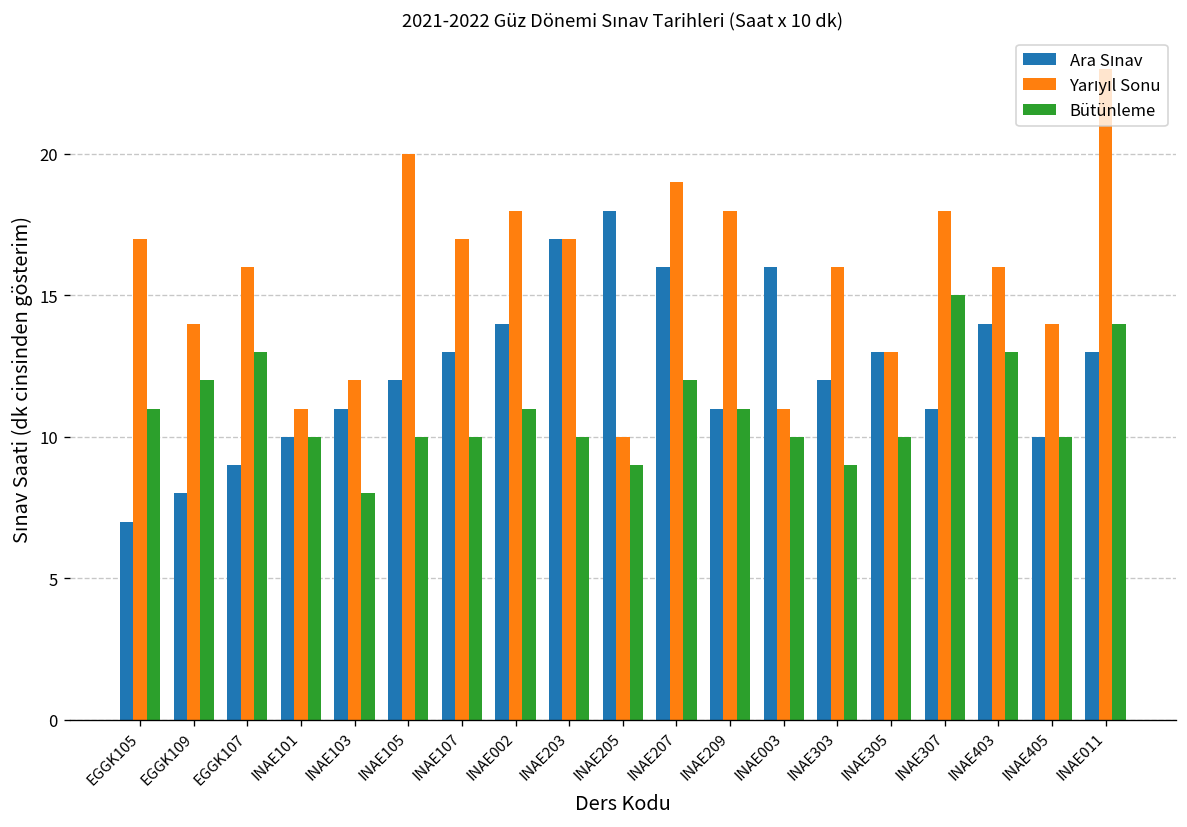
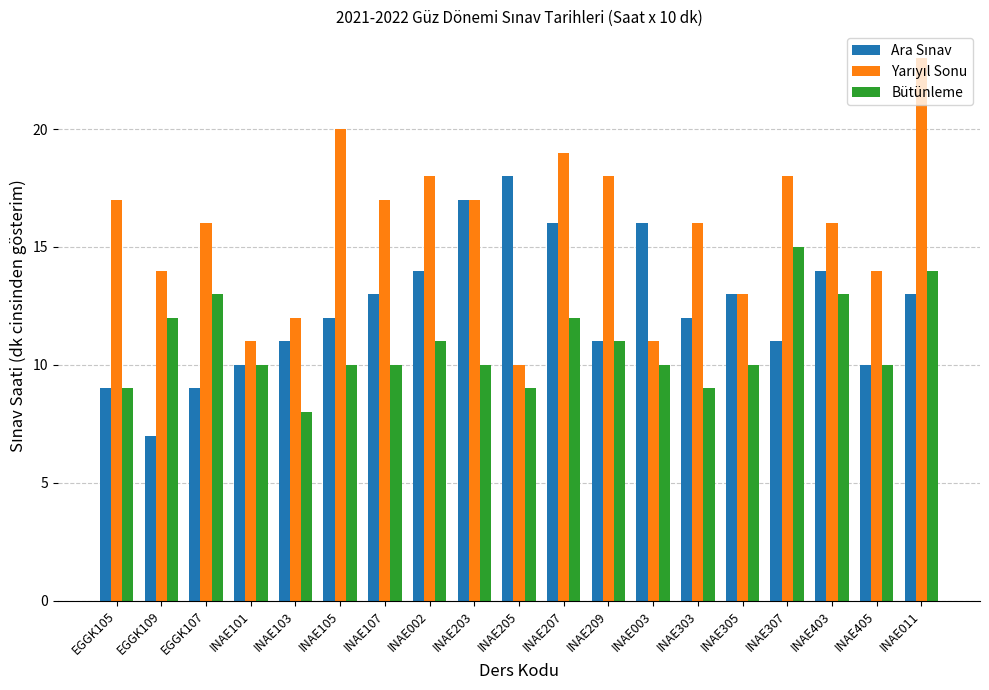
  {
    "Ara Sınav": {
-     "EGGK105": 7,
-     "EGGK109": 8,
+     "EGGK105": 9,
+     "EGGK109": 7,
      "EGGK107": 9,
      "INAE101": 10,
      "INAE103": 11,
      "INAE105": 12,
      "INAE107": 13,
      "INAE002": 14,
      "INAE203": 17,
      "INAE205": 18,
      "INAE207": 16,
      "INAE209": 11,
      "INAE003": 16,
      "INAE303": 12,
      "INAE305": 13,
      "INAE307": 11,
      "INAE403": 14,
      "INAE405": 10,
      "INAE011": 13
    },
    "Yarıyıl Sonu": {
      "EGGK105": 17,
      "EGGK109": 14,
      "EGGK107": 16,
      "INAE101": 11,
      "INAE103": 12,
      "INAE105": 20,
      "INAE107": 17,
      "INAE002": 18,
      "INAE203": 17,
      "INAE205": 10,
      "INAE207": 19,
      "INAE209": 18,
      "INAE003": 11,
      "INAE303": 16,
      "INAE305": 13,
      "INAE307": 18,
      "INAE403": 16,
      "INAE405": 14
    },
    "Bütünleme": {
-     "EGGK105": 11,
+     "EGGK105": 9,
      "EGGK109": 12,
      "EGGK107": 13,
      "INAE101": 10,
      "INAE103": 8,
      "INAE105": 10,
      "INAE107": 10,
      "INAE002": 11,
      "INAE203": 10,
      "INAE205": 9,
      "INAE207": 12,
      "INAE209": 11,
      "INAE003": 10,
      "INAE303": 9,
      "INAE305": 10,
      "INAE307": 15,
      "INAE403": 13,
      "INAE405": 10,
      "INAE011": 14
    }
  }
